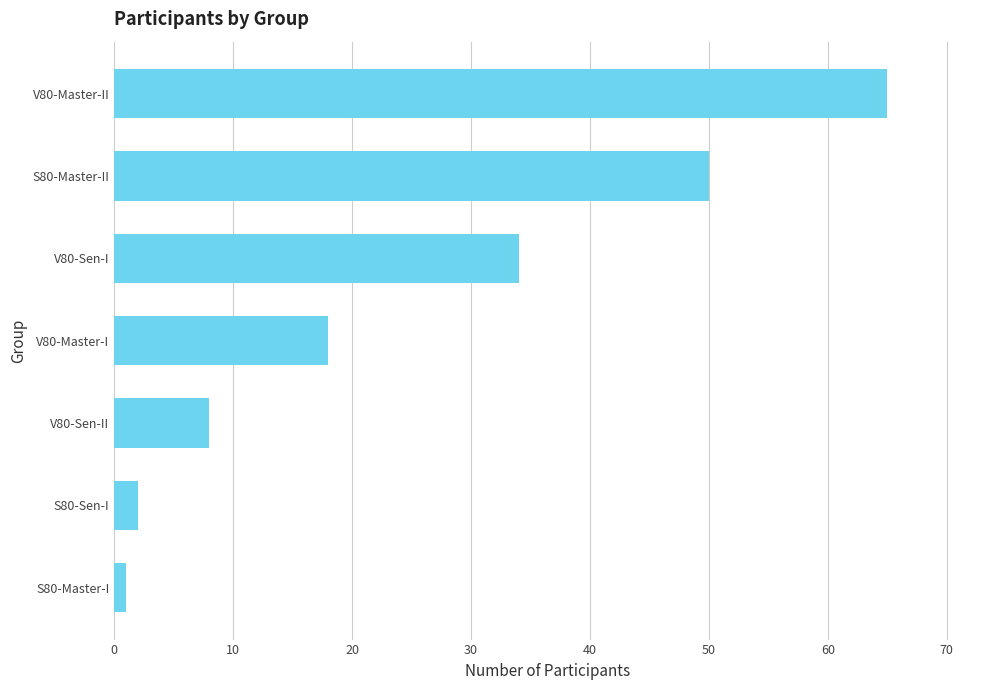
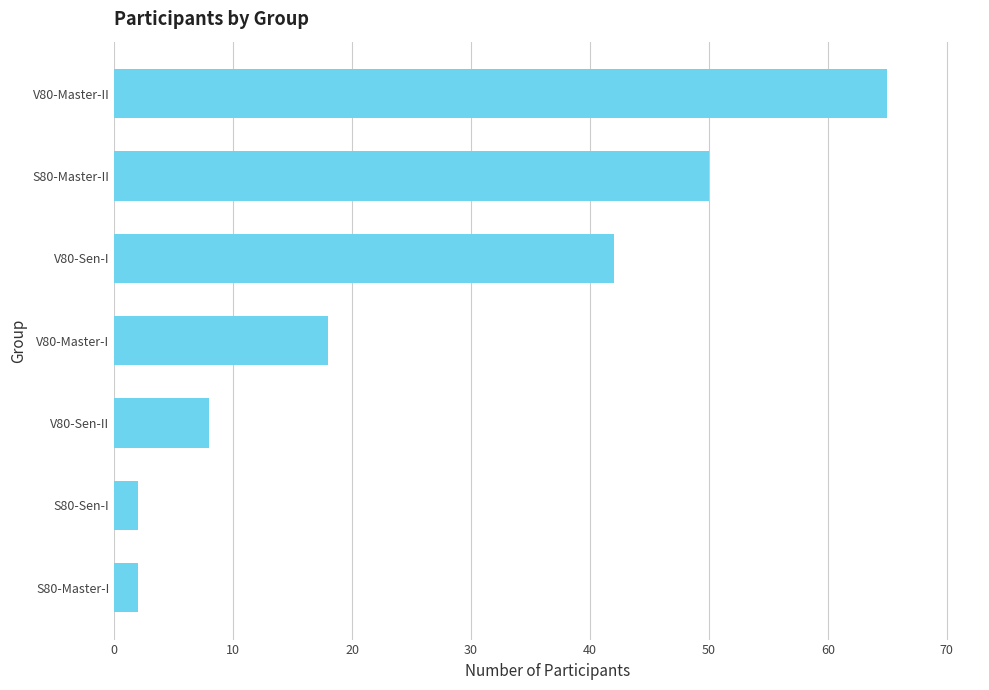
  {
    "V80-Master-II": 65,
    "S80-Master-II": 50,
-   "V80-Sen-I": 34,
+   "V80-Sen-I": 42,
    "V80-Master-I": 18,
    "V80-Sen-II": 8,
    "S80-Sen-I": 2,
-   "S80-Master-I": 1
+   "S80-Master-I": 2
  }
